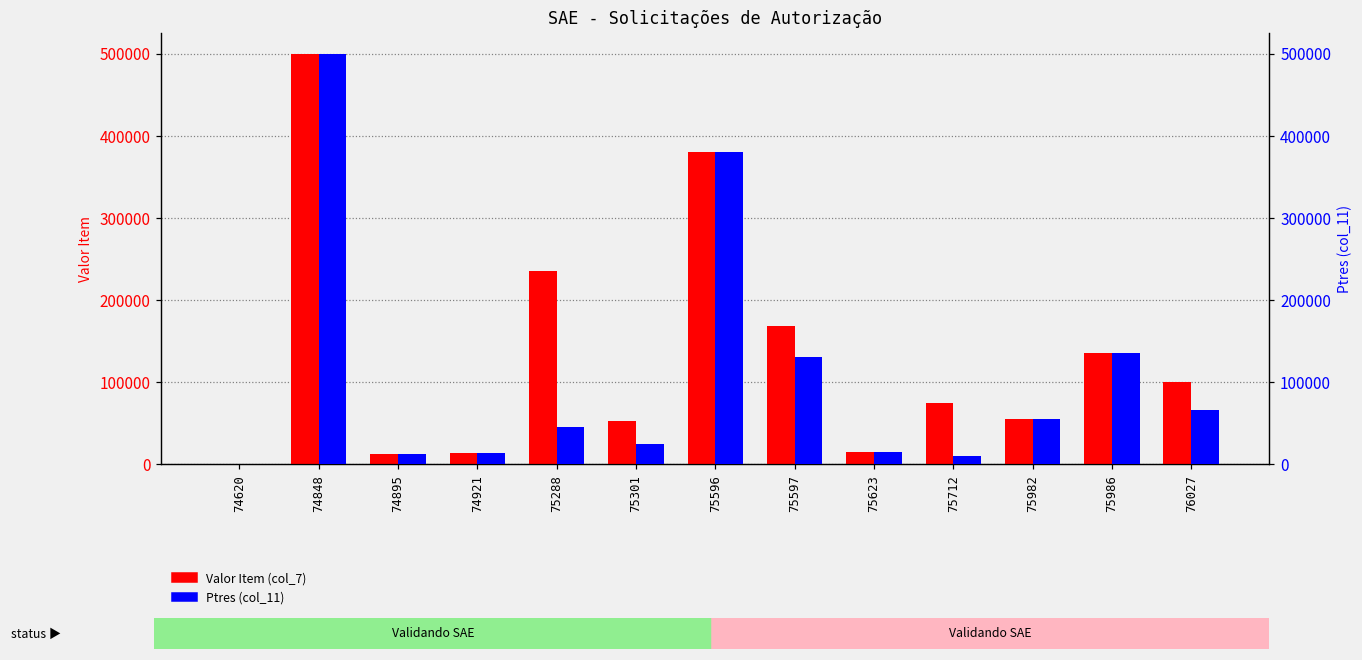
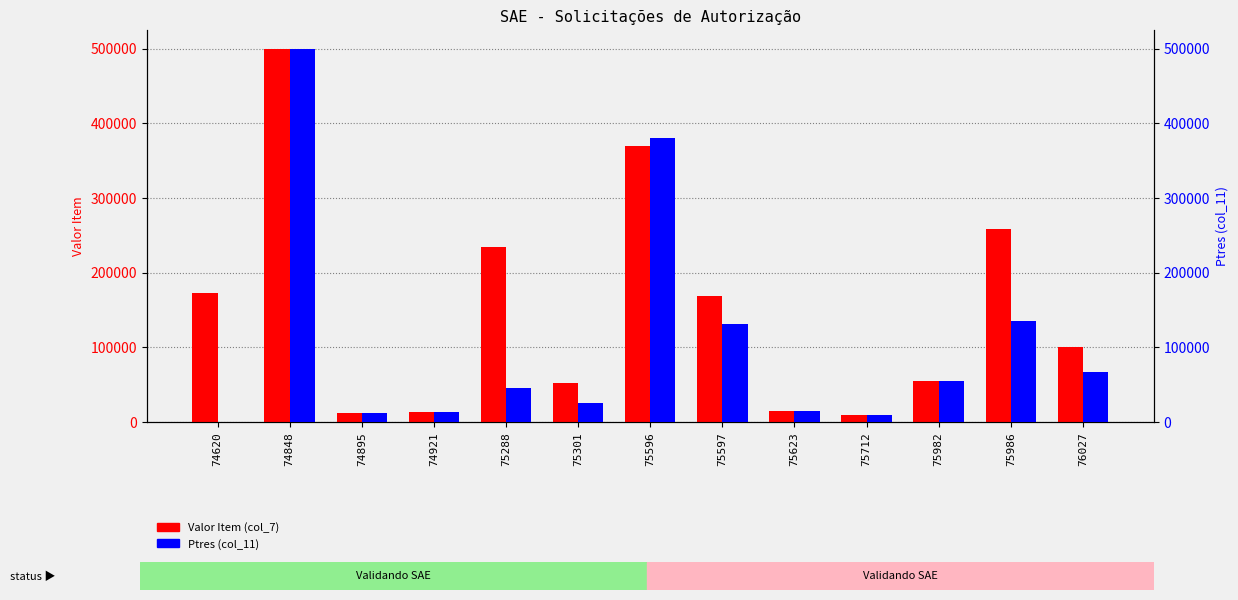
  {
    "Valor Item (col_7)": {
-     "74620": 0,
+     "74620": 170000,
      "74848": 500000,
      "74895": 10000,
      "74921": 10000,
      "75288": 230000,
      "75301": 50000,
-     "75596": 380000,
+     "75596": 370000,
      "75597": 170000,
      "75623": 20000,
-     "75712": 70000,
+     "75712": 10000,
      "75982": 60000,
-     "75986": 140000,
+     "75986": 260000,
      "76027": 100000
    },
    "Ptres (col_11)": {
      "74848": 500000,
      "74895": 10000,
      "74921": 10000,
      "75288": 50000,
      "75301": 20000,
      "75596": 380000,
      "75597": 130000,
      "75623": 20000,
      "75712": 10000,
      "75982": 60000,
      "75986": 140000,
      "76027": 70000
    }
  }
